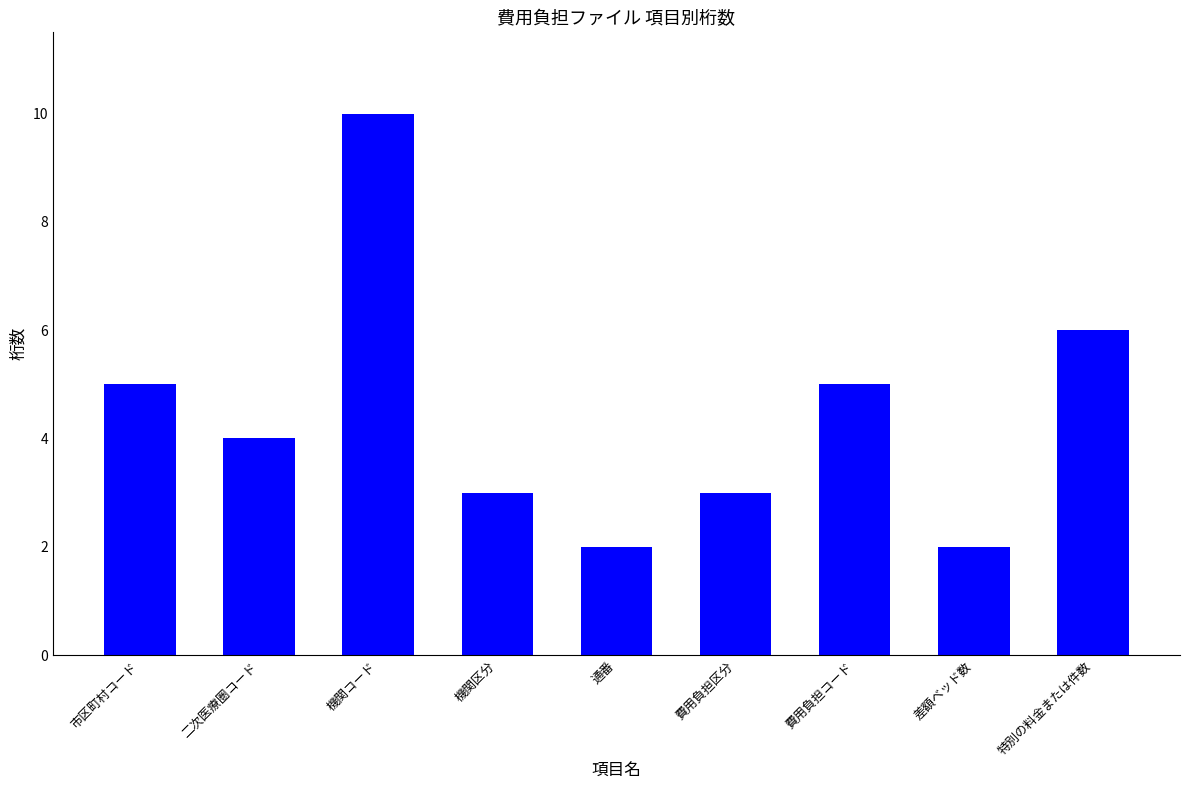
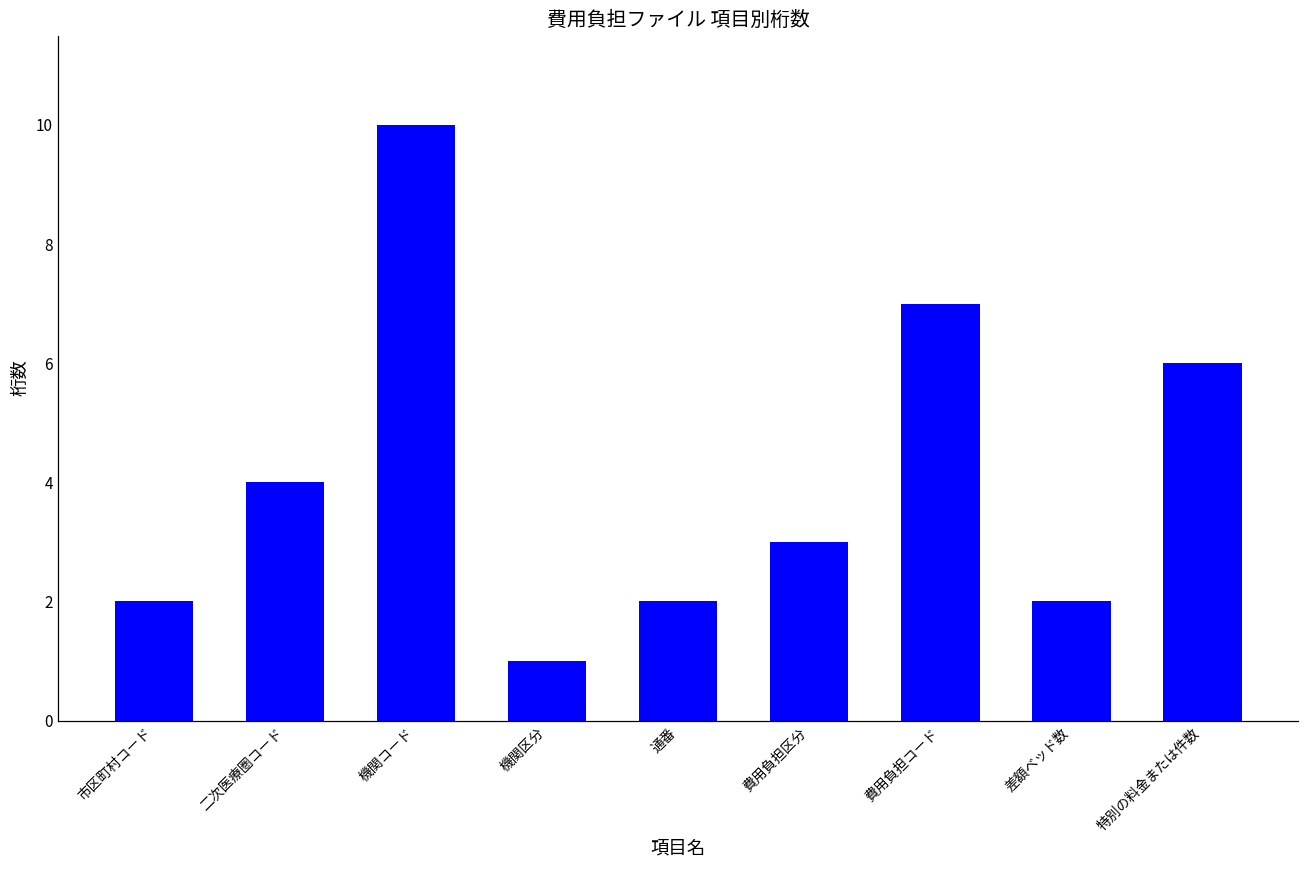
  {
-   "市区町村コード": 5,
+   "市区町村コード": 2,
    "二次医療圏コード": 4,
    "機関コード": 10,
-   "機関区分": 3,
+   "機関区分": 1,
    "通番": 2,
    "費用負担区分": 3,
-   "費用負担コード": 5,
+   "費用負担コード": 7,
    "差額ベッド数": 2,
    "特別の料金または件数": 6
  }
